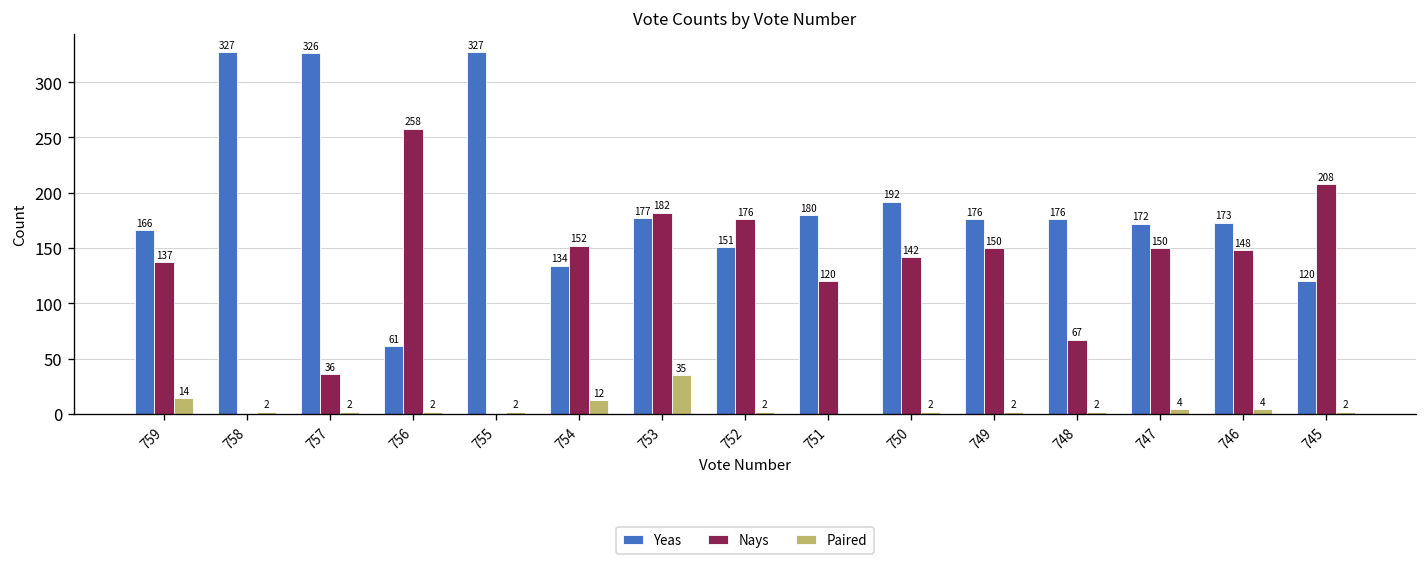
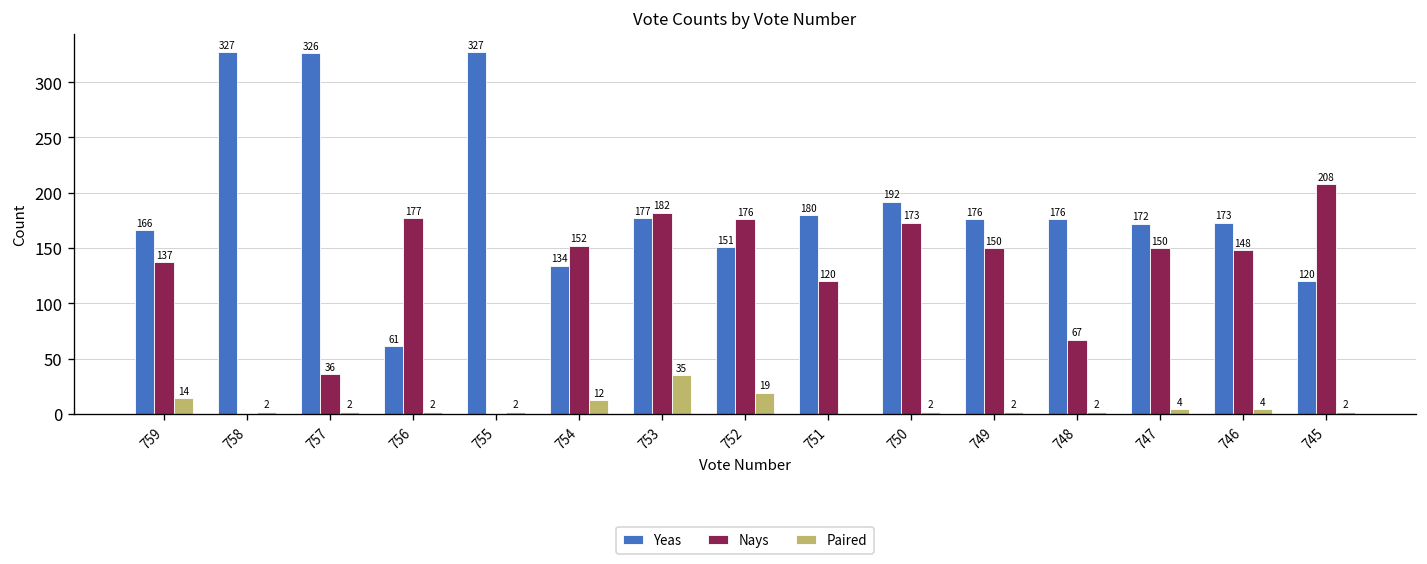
  {
    "Yeas": {
      "759": 166,
      "758": 327,
      "757": 326,
      "756": 61,
      "755": 327,
      "754": 134,
      "753": 177,
      "752": 151,
      "751": 180,
      "750": 192,
      "749": 176,
      "748": 176,
      "747": 172,
      "746": 173,
      "745": 120
    },
    "Nays": {
      "759": 137,
      "757": 36,
-     "756": 258,
+     "756": 177,
      "754": 152,
      "753": 182,
      "752": 176,
      "751": 120,
-     "750": 142,
+     "750": 173,
      "749": 150,
      "748": 67,
      "747": 150,
      "746": 148,
      "745": 208
    },
    "Paired": {
      "759": 14,
      "758": 2,
      "757": 2,
      "756": 2,
      "755": 2,
      "754": 12,
      "753": 35,
-     "752": 2,
+     "752": 19,
      "750": 2,
      "749": 2,
      "748": 2,
      "747": 4,
      "746": 4,
      "745": 2
    }
  }
